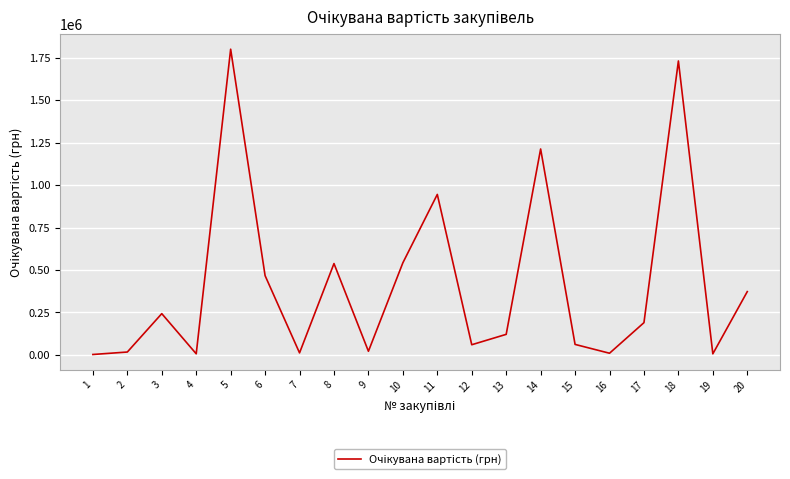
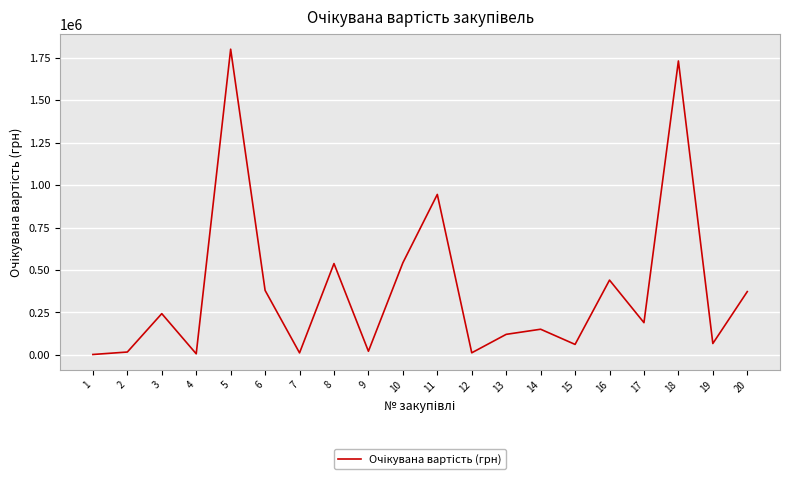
  {
    "1": 0,
    "2": 20000,
    "3": 240000,
    "4": 10000,
    "5": 1800000,
-   "6": 470000,
+   "6": 380000,
    "7": 10000,
    "8": 540000,
    "9": 20000,
    "10": 540000,
    "11": 950000,
-   "12": 60000,
+   "12": 10000,
    "13": 120000,
-   "14": 1210000,
+   "14": 150000,
    "15": 60000,
-   "16": 10000,
+   "16": 440000,
    "17": 190000,
    "18": 1730000,
-   "19": 10000,
+   "19": 70000,
    "20": 370000
  }
